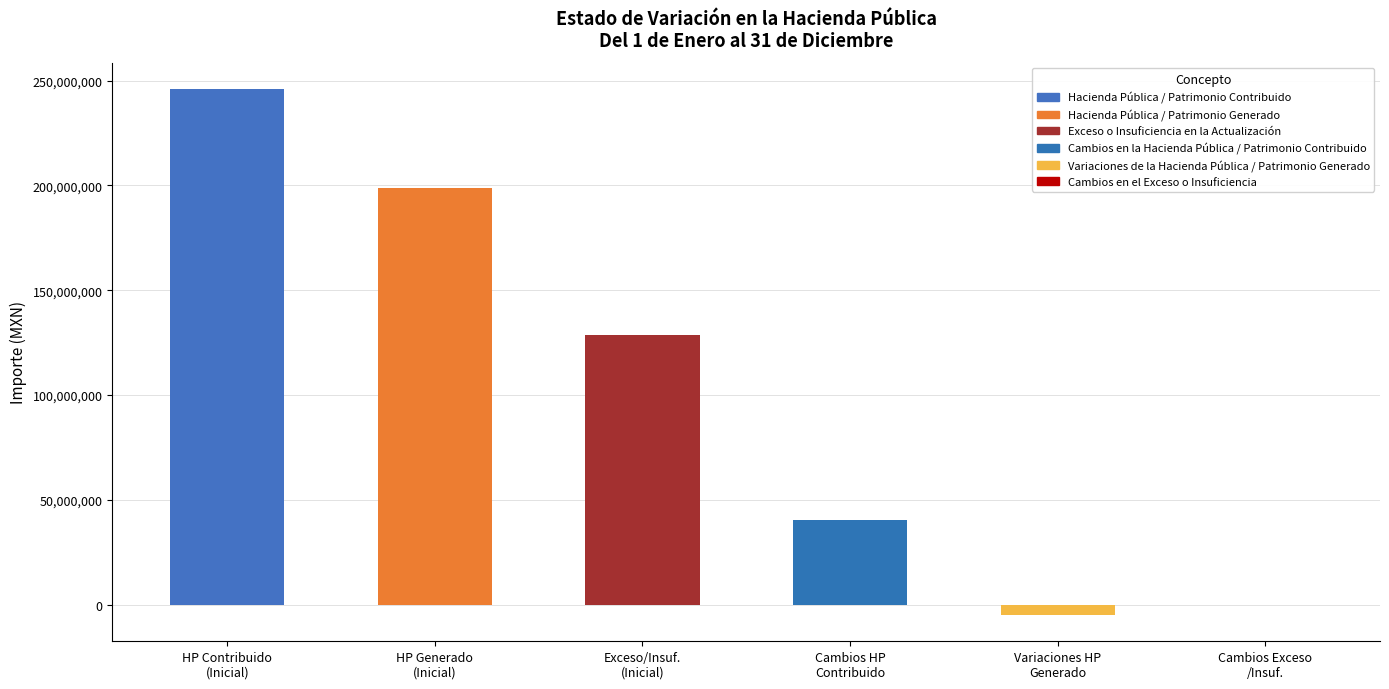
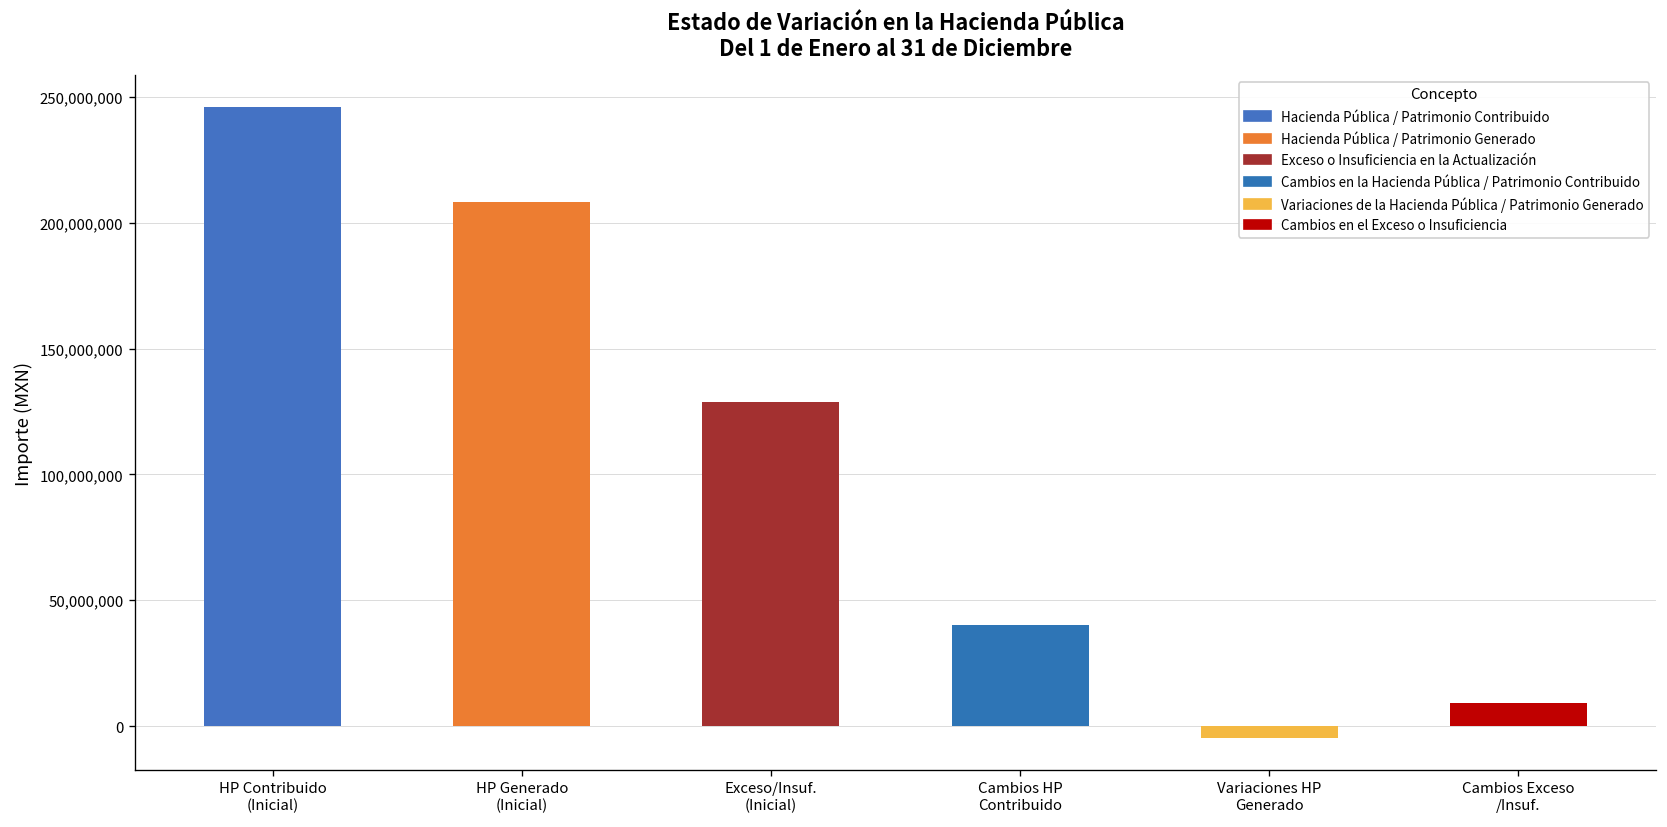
  {
    "HP Contribuido (Inicial)": "246,000,000",
-   "HP Generado (Inicial)": "199,000,000",
+   "HP Generado (Inicial)": "208,000,000",
    "Exceso/Insuf. (Inicial)": "129,000,000",
    "Cambios HP Contribuido": "40,000,000",
    "Variaciones HP Generado": "-5,000,000",
-   "Cambios Exceso /Insuf.": "0"
+   "Cambios Exceso /Insuf.": "9,000,000"
  }
